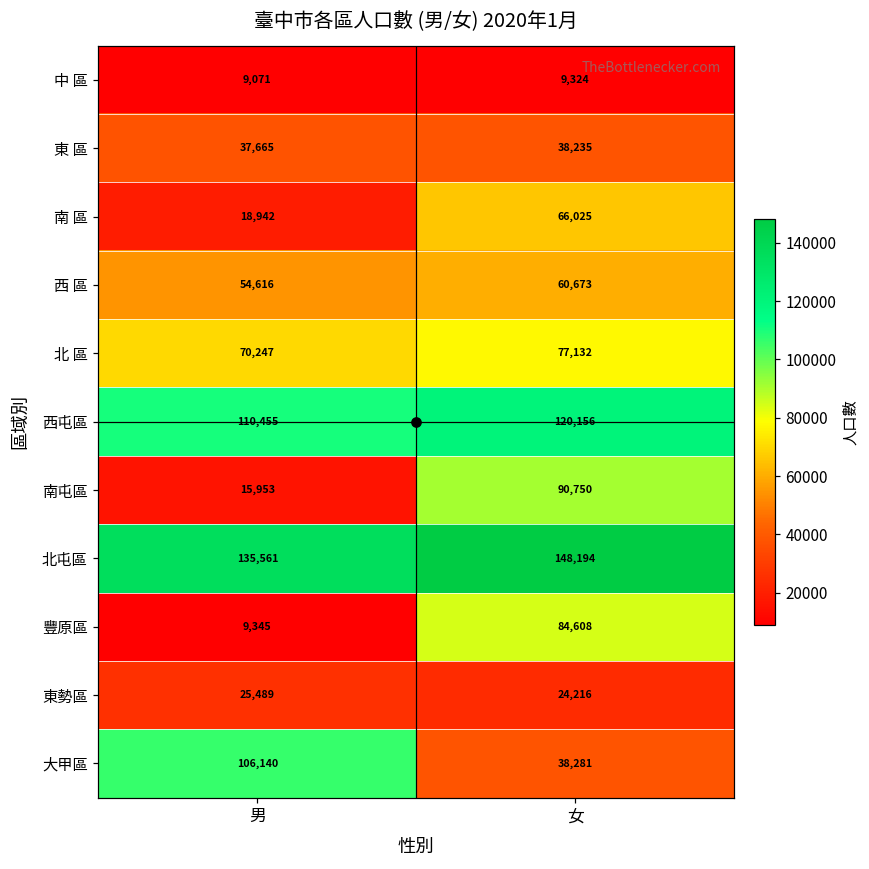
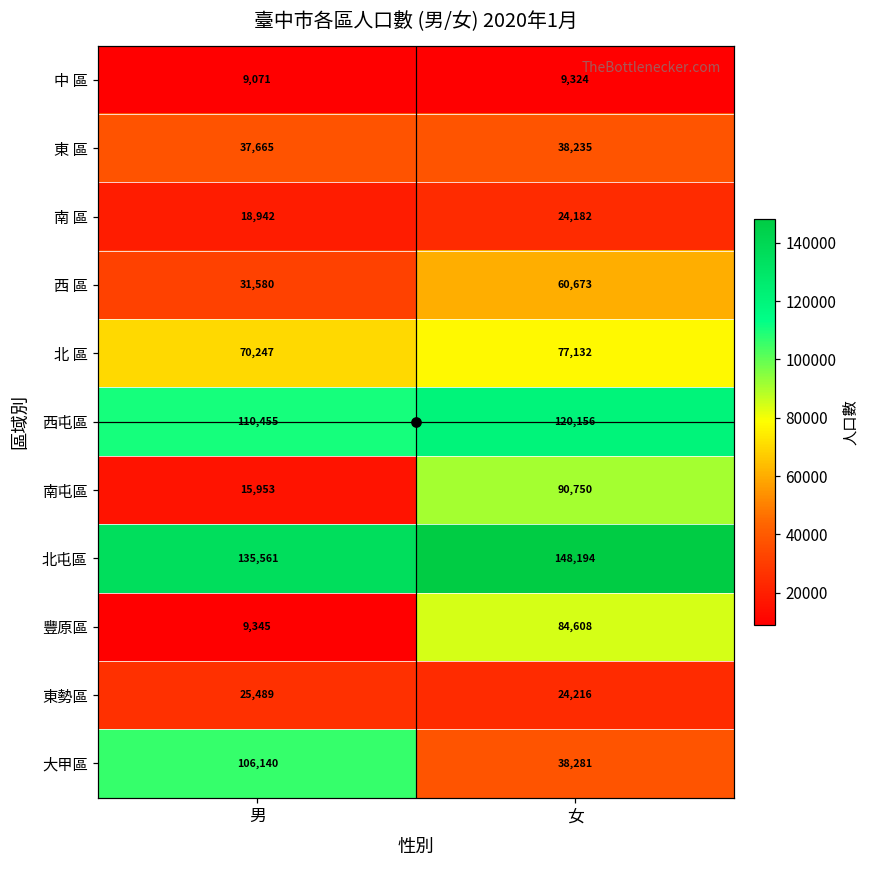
  {
    "中 區": {
      "男": "9,071"
    },
    "東 區": {
      "男": "37,665",
      "女": "38,235"
    },
    "南 區": {
      "男": "18,942",
-     "女": "66,025"
+     "女": "24,182"
    },
    "西 區": {
-     "男": "54,616",
+     "男": "31,580",
      "女": "60,673"
    },
    "北 區": {
      "男": "70,247",
      "女": "77,132"
    },
    "西屯區": {
      "男": "110,455",
      "女": "120,156"
    },
    "南屯區": {
      "男": "15,953",
      "女": "90,750"
    },
    "北屯區": {
      "男": "135,561",
      "女": "148,194"
    },
    "豐原區": {
      "男": "9,345",
      "女": "84,608"
    },
    "東勢區": {
      "男": "25,489",
      "女": "24,216"
    },
    "大甲區": {
      "男": "106,140",
      "女": "38,281"
    }
  }
